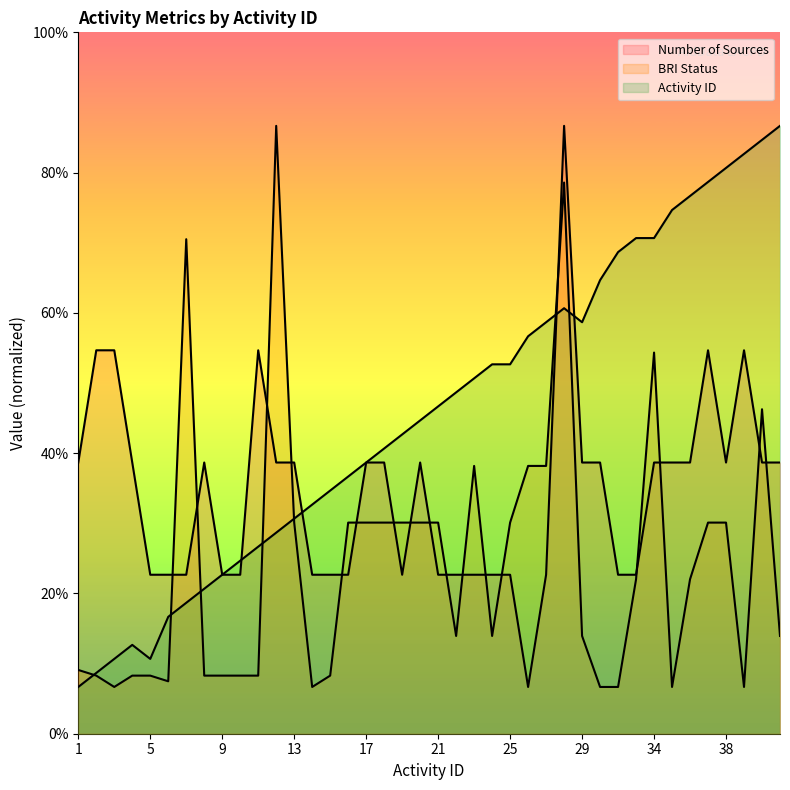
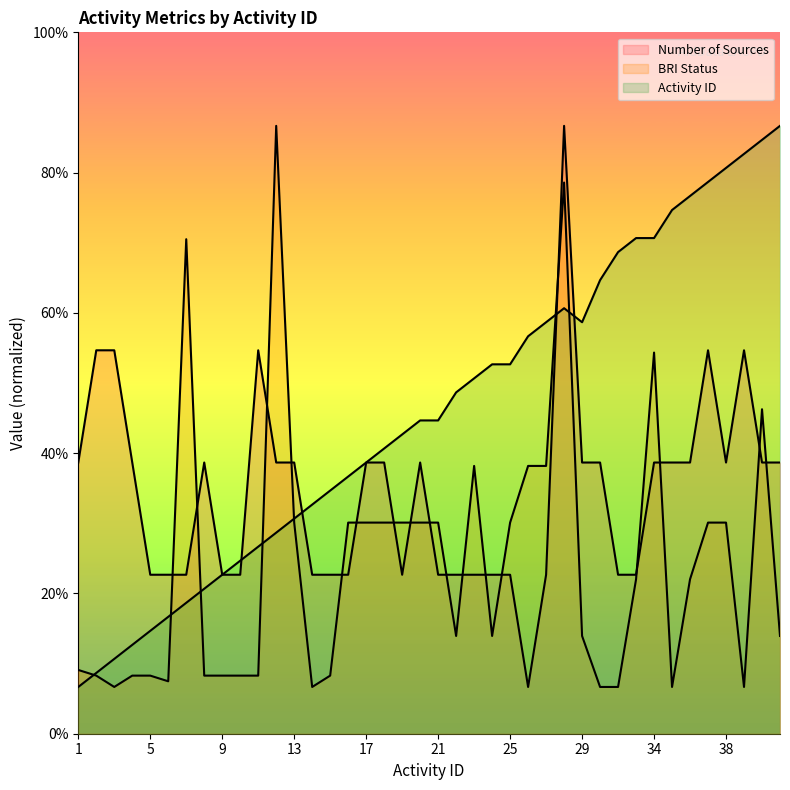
  {
    "Activity ID": {
      "1": "7%",
-     "5": "11%",
+     "5": "15%",
      "13": "31%",
-     "21": "47%",
+     "21": "45%",
      "25": "53%",
      "29": "59%",
      "34": "71%",
      "38": "81%"
    }
  }
